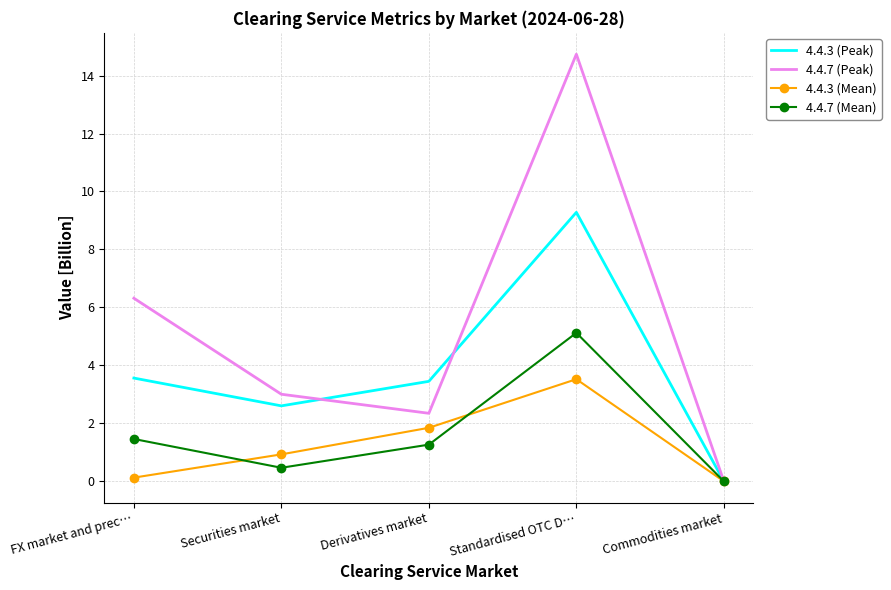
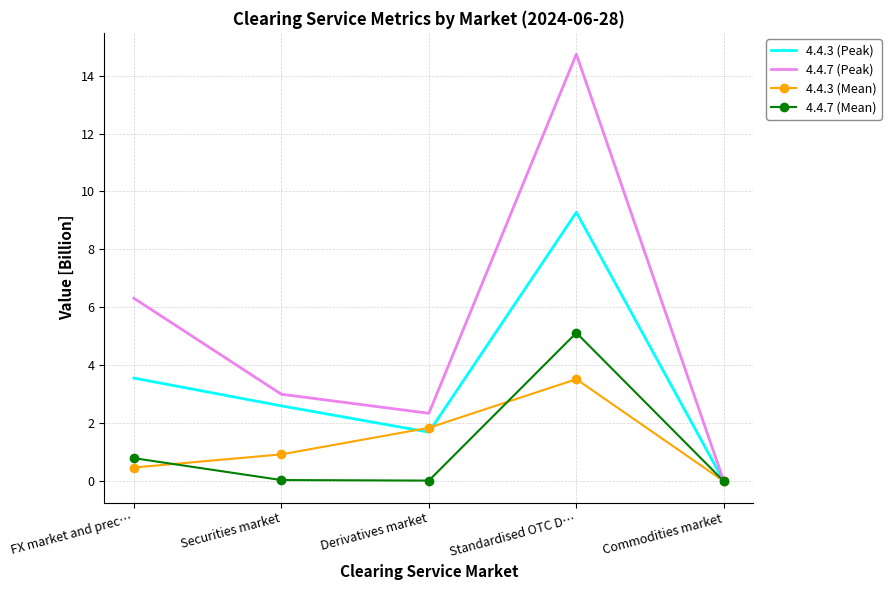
  {
    "4.4.3 (Peak)": {
      "FX market and prec…": 3.6,
      "Securities market": 2.6,
-     "Derivatives market": 3.4,
+     "Derivatives market": 1.7,
      "Standardised OTC D…": 9.3
    },
    "4.4.7 (Peak)": {
      "FX market and prec…": 6.3,
      "Securities market": 3.0,
      "Derivatives market": 2.3,
      "Standardised OTC D…": 14.7
    },
    "4.4.3 (Mean)": {
-     "FX market and prec…": 0.1,
+     "FX market and prec…": 0.5,
      "Securities market": 0.9,
      "Derivatives market": 1.8,
      "Standardised OTC D…": 3.5
    },
    "4.4.7 (Mean)": {
-     "FX market and prec…": 1.5,
-     "Securities market": 0.5,
-     "Derivatives market": 1.3,
+     "FX market and prec…": 0.8,
+     "Securities market": 0.0,
+     "Derivatives market": 0.0,
      "Standardised OTC D…": 5.1
    }
  }
